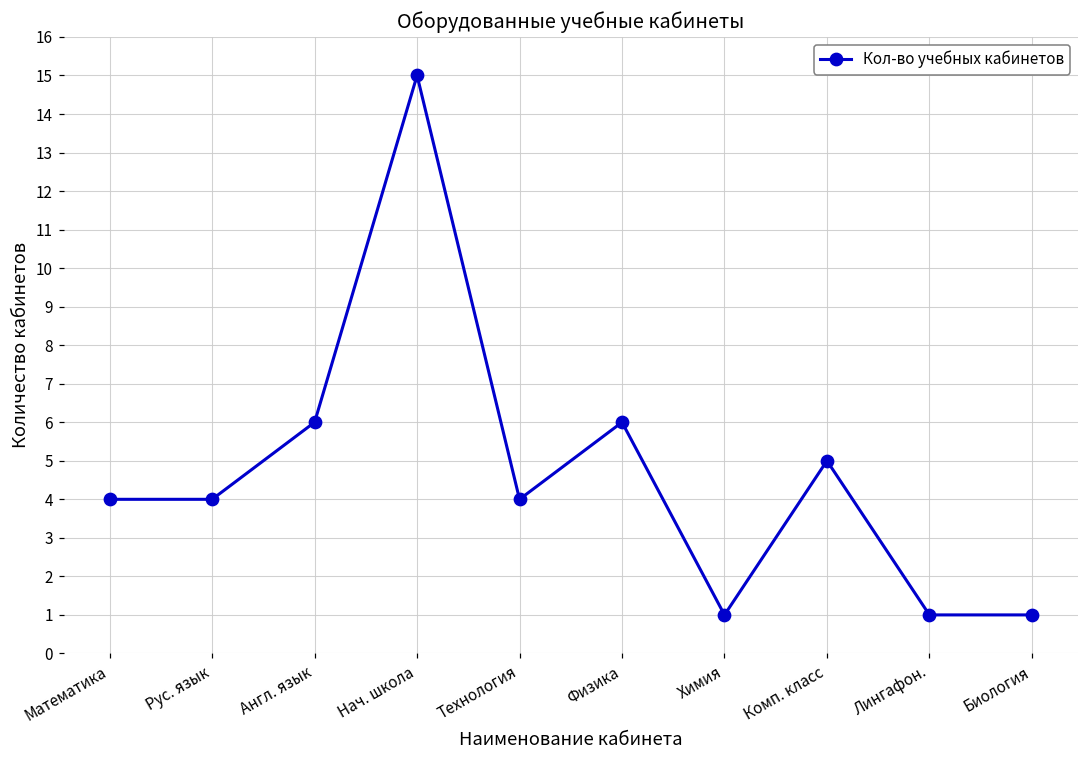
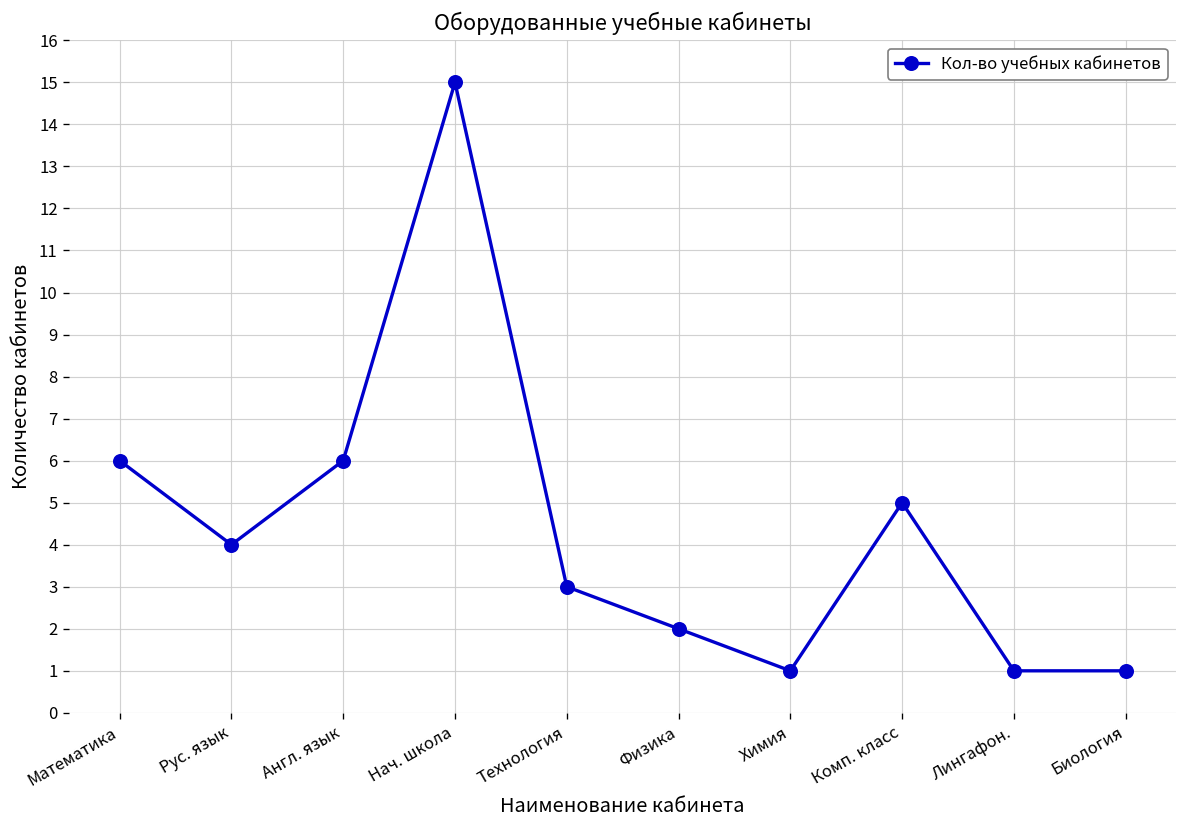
  {
-   "Математика": 4,
+   "Математика": 6,
    "Рус. язык": 4,
    "Англ. язык": 6,
    "Нач. школа": 15,
-   "Технология": 4,
-   "Физика": 6,
+   "Технология": 3,
+   "Физика": 2,
    "Химия": 1,
    "Комп. класс": 5,
    "Лингафон.": 1,
    "Биология": 1
  }
